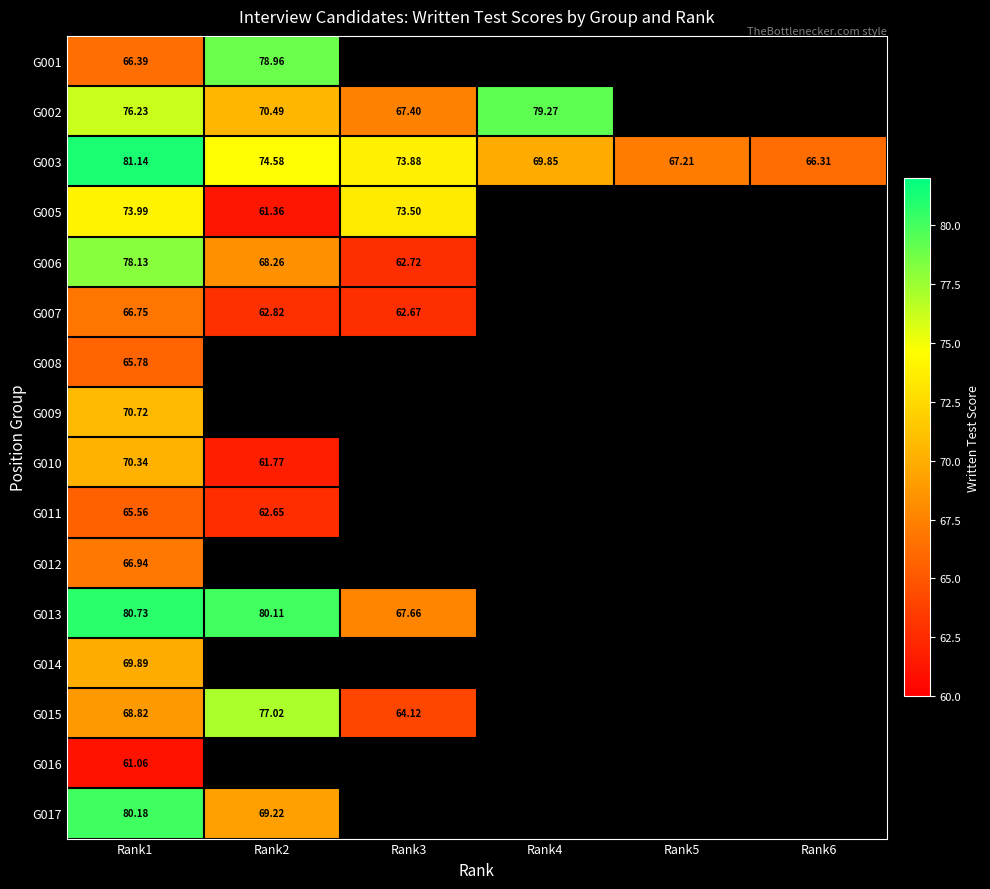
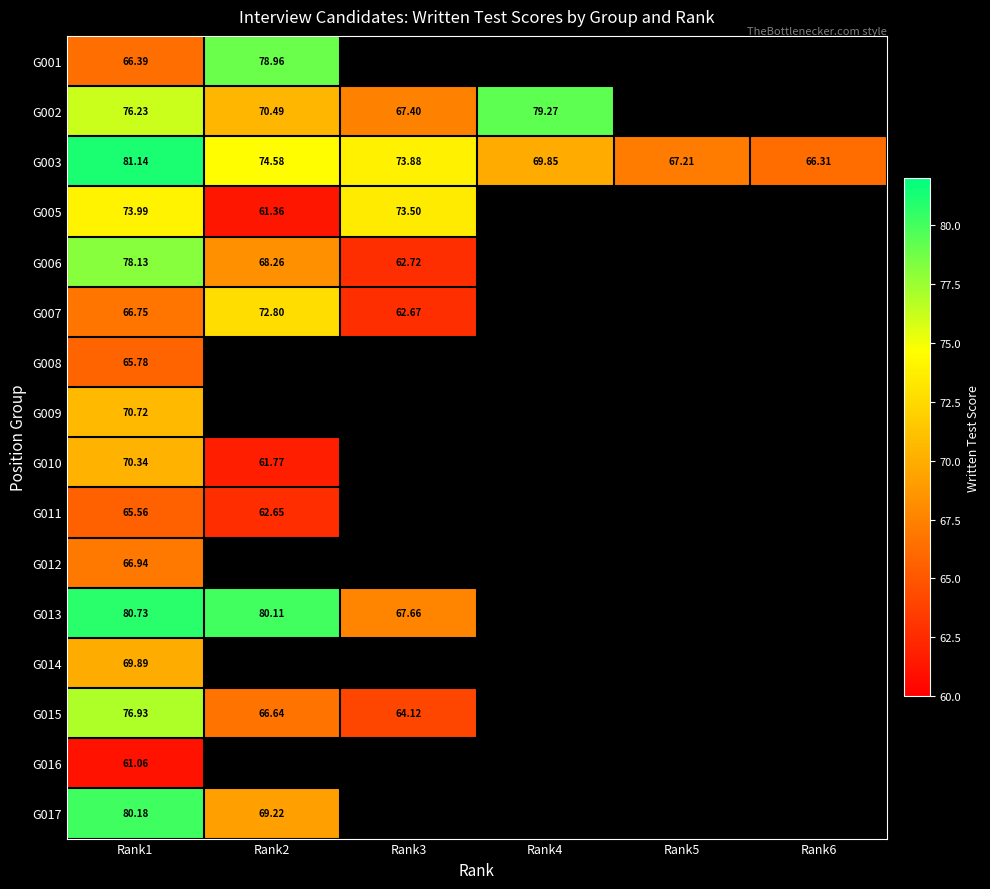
  {
    "G001": {
      "Rank1": 66.39,
      "Rank2": 78.96
    },
    "G002": {
      "Rank1": 76.23,
      "Rank2": 70.49,
      "Rank3": 67.40,
      "Rank4": 79.27
    },
    "G003": {
      "Rank1": 81.14,
      "Rank2": 74.58,
      "Rank3": 73.88,
      "Rank4": 69.85,
      "Rank5": 67.21,
      "Rank6": 66.31
    },
    "G005": {
      "Rank1": 73.99,
      "Rank2": 61.36,
      "Rank3": 73.50
    },
    "G006": {
      "Rank1": 78.13,
      "Rank2": 68.26,
      "Rank3": 62.72
    },
    "G007": {
      "Rank1": 66.75,
-     "Rank2": 62.82,
+     "Rank2": 72.80,
      "Rank3": 62.67
    },
    "G008": {
      "Rank1": 65.78
    },
    "G009": {
      "Rank1": 70.72
    },
    "G010": {
      "Rank1": 70.34,
      "Rank2": 61.77
    },
    "G011": {
      "Rank1": 65.56,
      "Rank2": 62.65
    },
    "G012": {
      "Rank1": 66.94
    },
    "G013": {
      "Rank1": 80.73,
      "Rank2": 80.11,
      "Rank3": 67.66
    },
    "G014": {
      "Rank1": 69.89
    },
    "G015": {
-     "Rank1": 68.82,
-     "Rank2": 77.02,
+     "Rank1": 76.93,
+     "Rank2": 66.64,
      "Rank3": 64.12
    },
    "G016": {
      "Rank1": 61.06
    },
    "G017": {
      "Rank1": 80.18,
      "Rank2": 69.22
    }
  }
